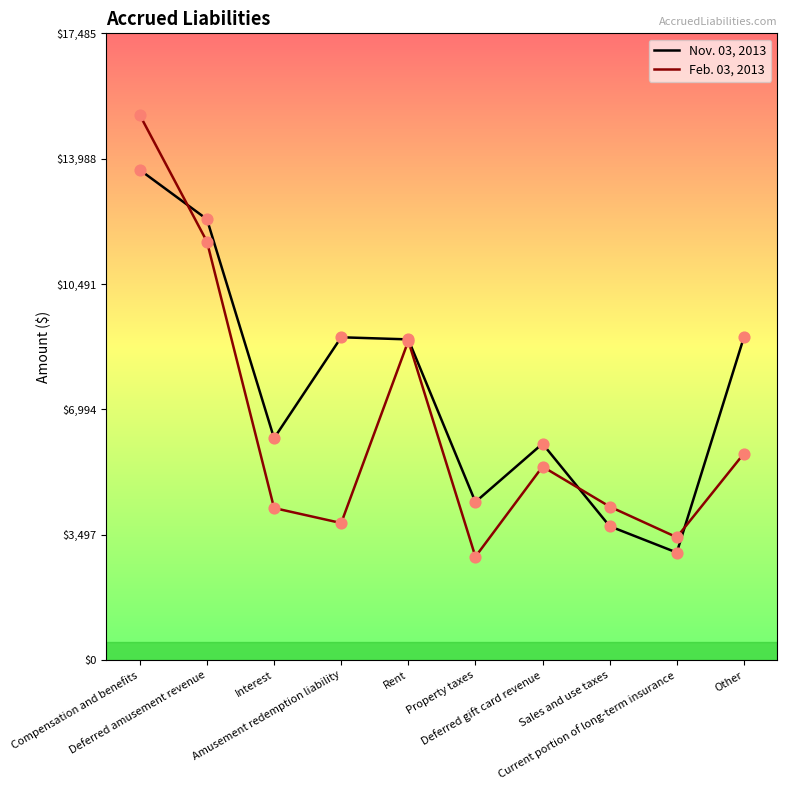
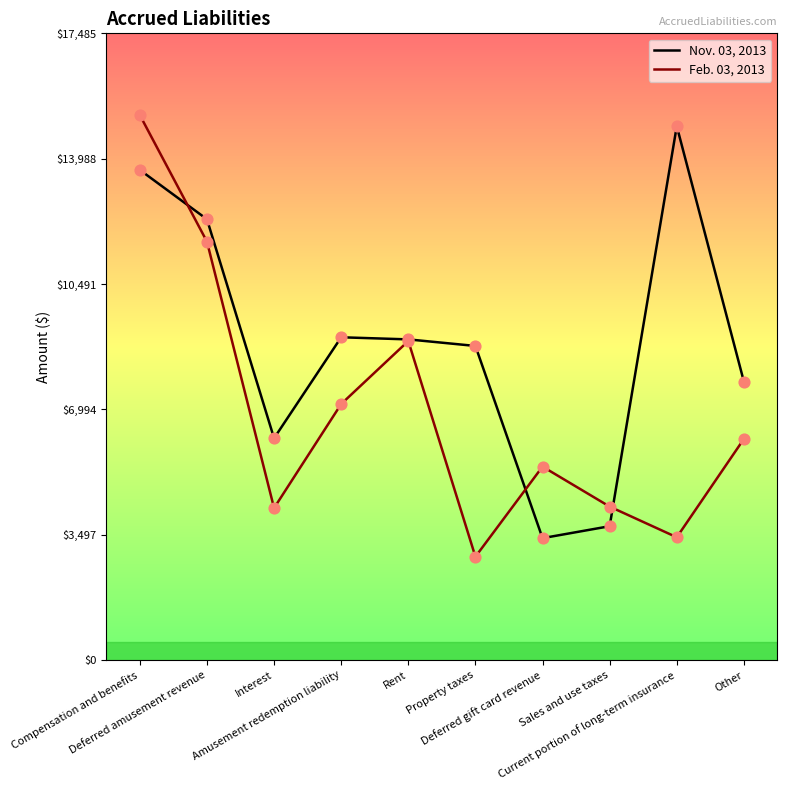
  {
    "Nov. 03, 2013": {
      "Compensation and benefits": "$13,700",
      "Deferred amusement revenue": "$12,300",
      "Interest": "$6,200",
      "Amusement redemption liability": "$9,000",
-     "Property taxes": "$4,400",
-     "Deferred gift card revenue": "$6,000",
+     "Property taxes": "$8,800",
+     "Deferred gift card revenue": "$3,400",
      "Sales and use taxes": "$3,700",
-     "Current portion of long-term insurance": "$3,000",
-     "Other": "$9,000"
+     "Current portion of long-term insurance": "$14,900",
+     "Other": "$7,800"
    },
    "Feb. 03, 2013": {
      "Compensation and benefits": "$15,200",
      "Deferred amusement revenue": "$11,700",
      "Interest": "$4,200",
-     "Amusement redemption liability": "$3,800",
+     "Amusement redemption liability": "$7,100",
      "Property taxes": "$2,900",
      "Deferred gift card revenue": "$5,400",
      "Sales and use taxes": "$4,300",
      "Current portion of long-term insurance": "$3,400",
-     "Other": "$5,800"
+     "Other": "$6,200"
    }
  }
